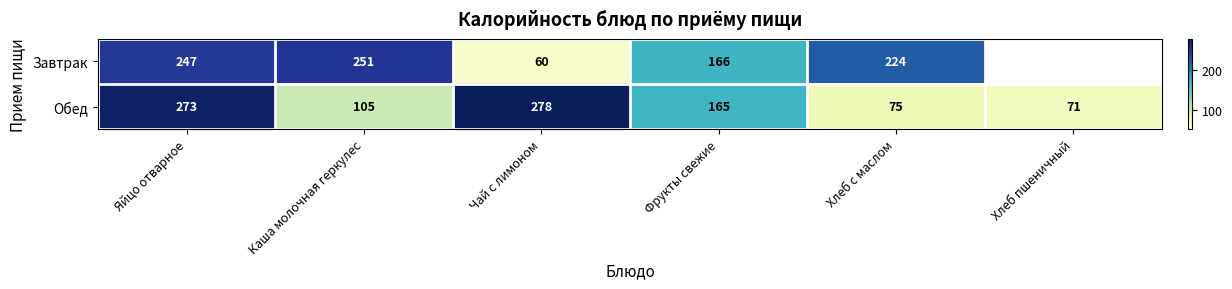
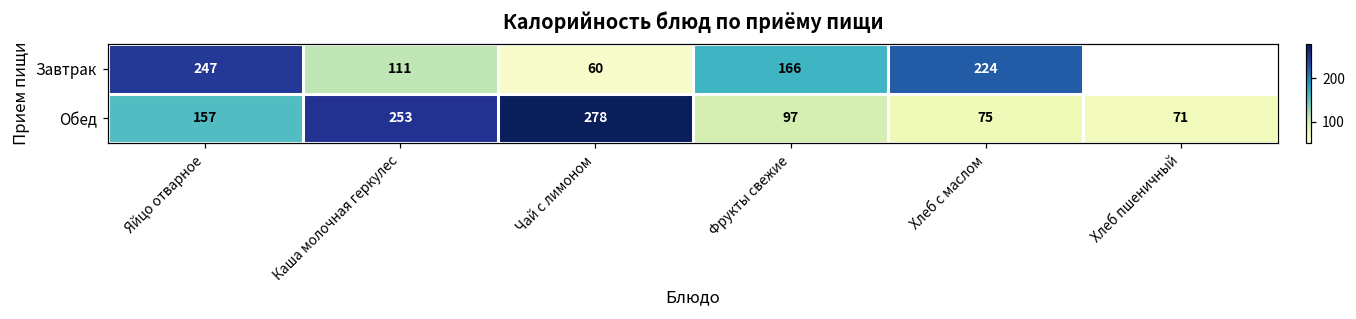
  {
    "Завтрак": {
      "Яйцо отварное": 247,
-     "Каша молочная геркулес": 251,
+     "Каша молочная геркулес": 111,
      "Чай с лимоном": 60,
      "Фрукты свежие": 166,
      "Хлеб с маслом": 224
    },
    "Обед": {
-     "Яйцо отварное": 273,
-     "Каша молочная геркулес": 105,
+     "Яйцо отварное": 157,
+     "Каша молочная геркулес": 253,
      "Чай с лимоном": 278,
-     "Фрукты свежие": 165,
+     "Фрукты свежие": 97,
      "Хлеб с маслом": 75,
      "Хлеб пшеничный": 71
    }
  }
